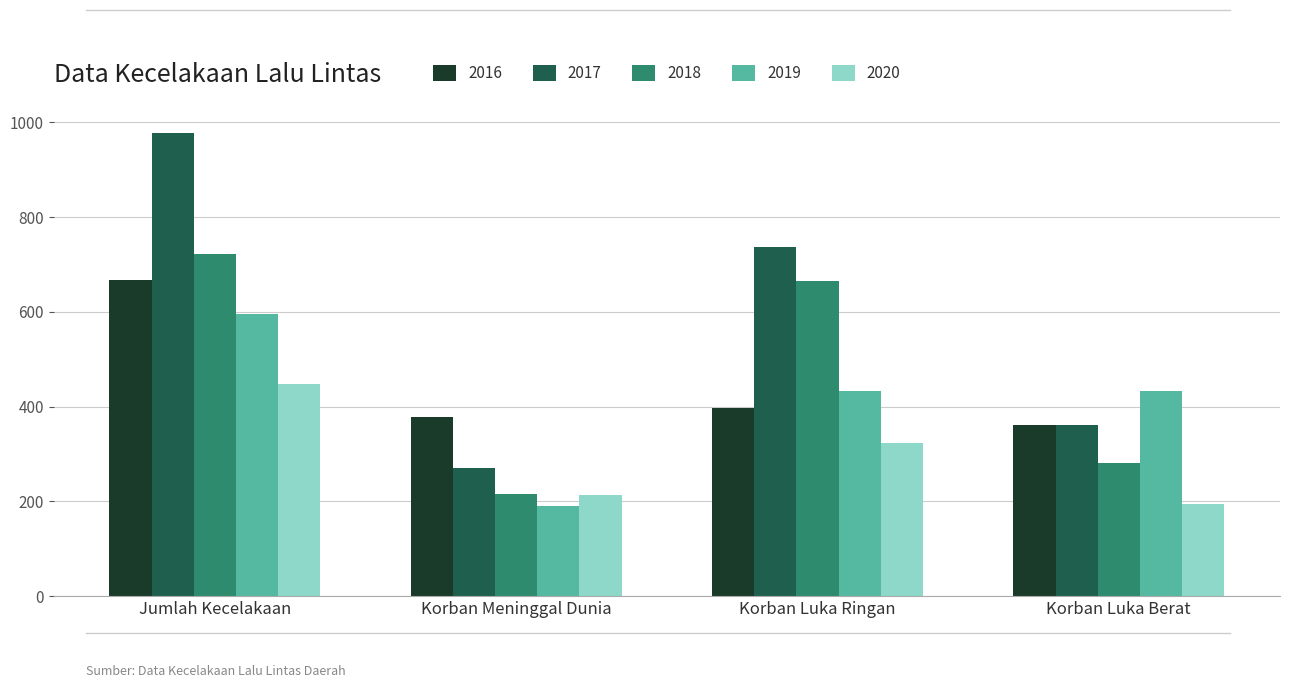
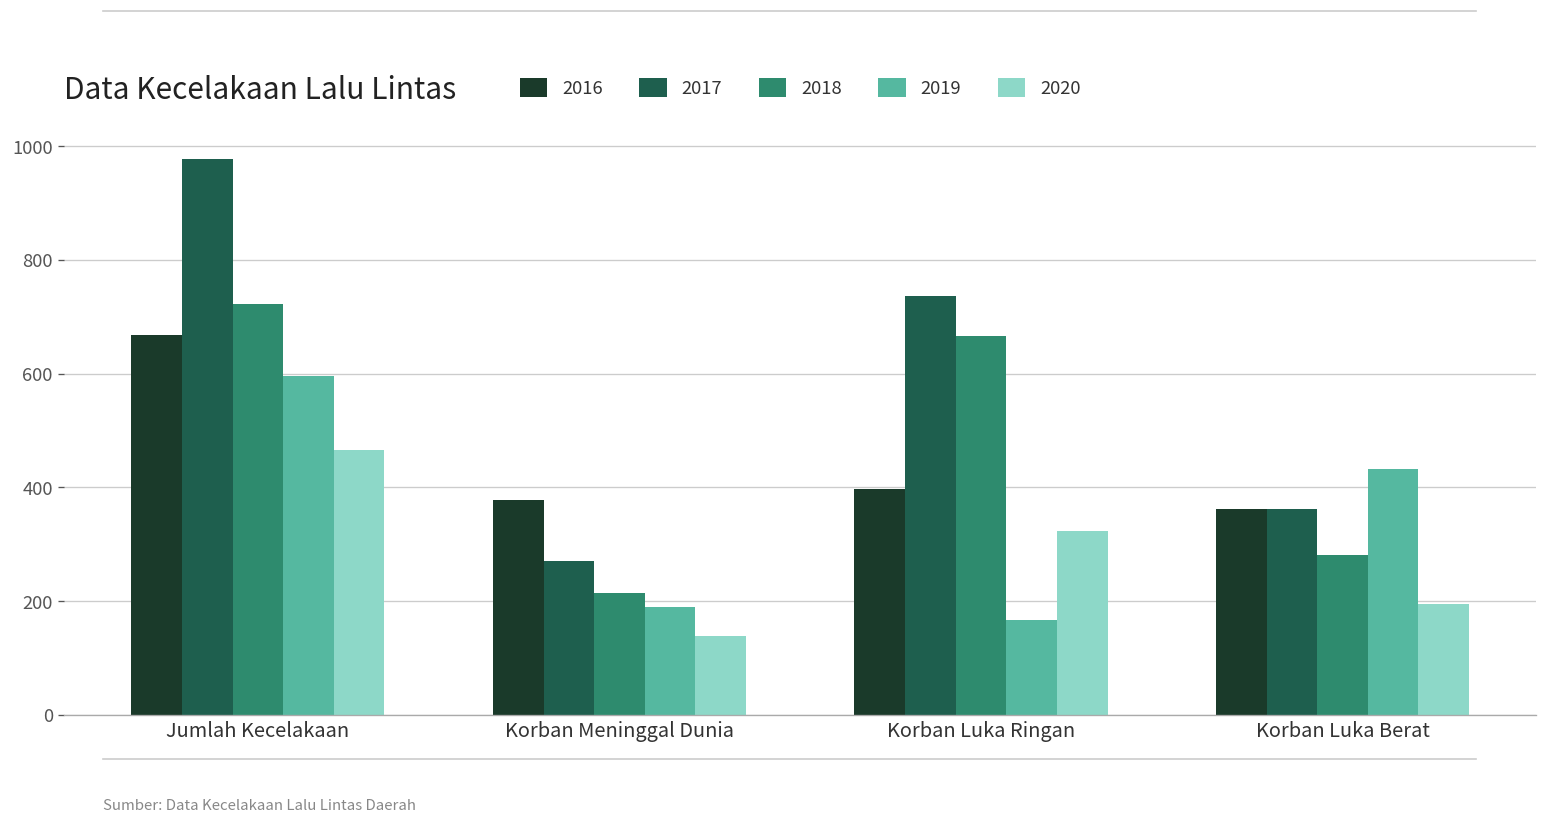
  {
    "2019": {
      "Jumlah Kecelakaan": 600,
      "Korban Meninggal Dunia": 190,
-     "Korban Luka Ringan": 430,
+     "Korban Luka Ringan": 170,
      "Korban Luka Berat": 430
    },
    "2020": {
-     "Jumlah Kecelakaan": 450,
-     "Korban Meninggal Dunia": 210,
+     "Jumlah Kecelakaan": 470,
+     "Korban Meninggal Dunia": 140,
      "Korban Luka Ringan": 320,
      "Korban Luka Berat": 200
    }
  }
